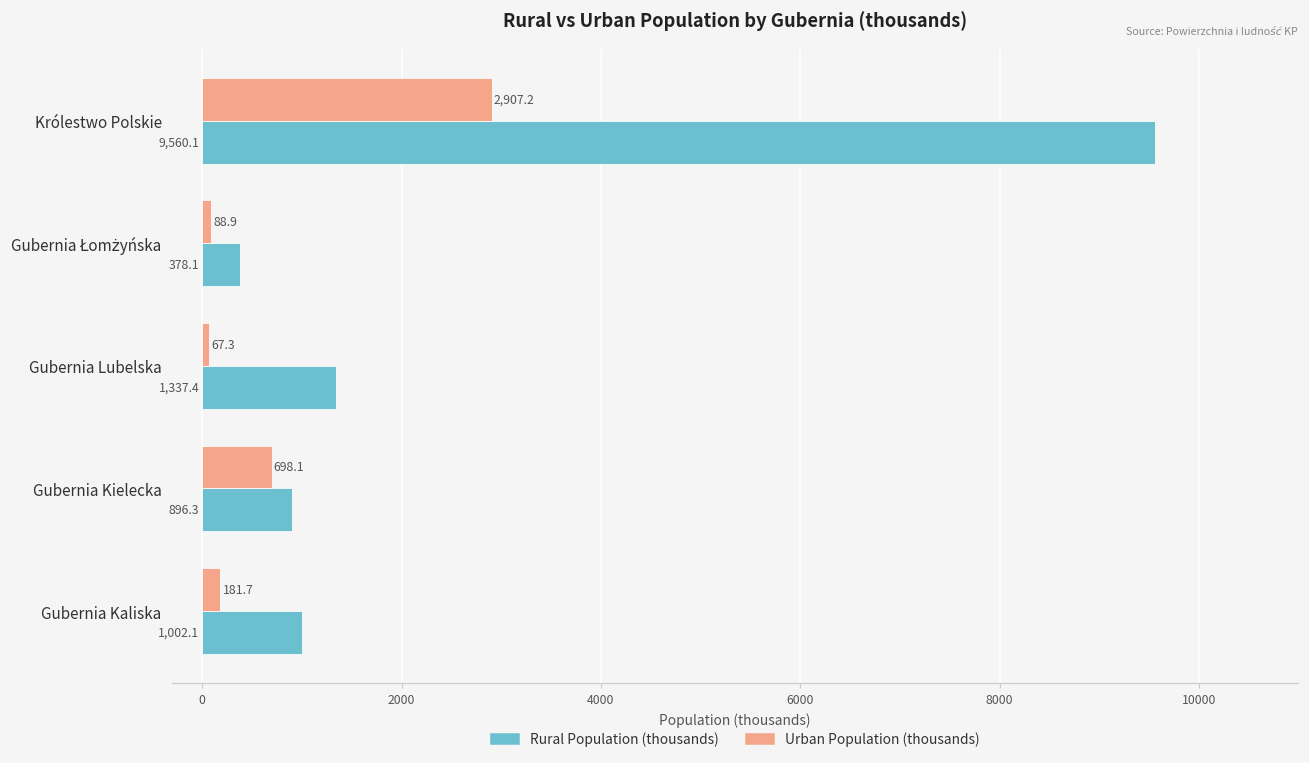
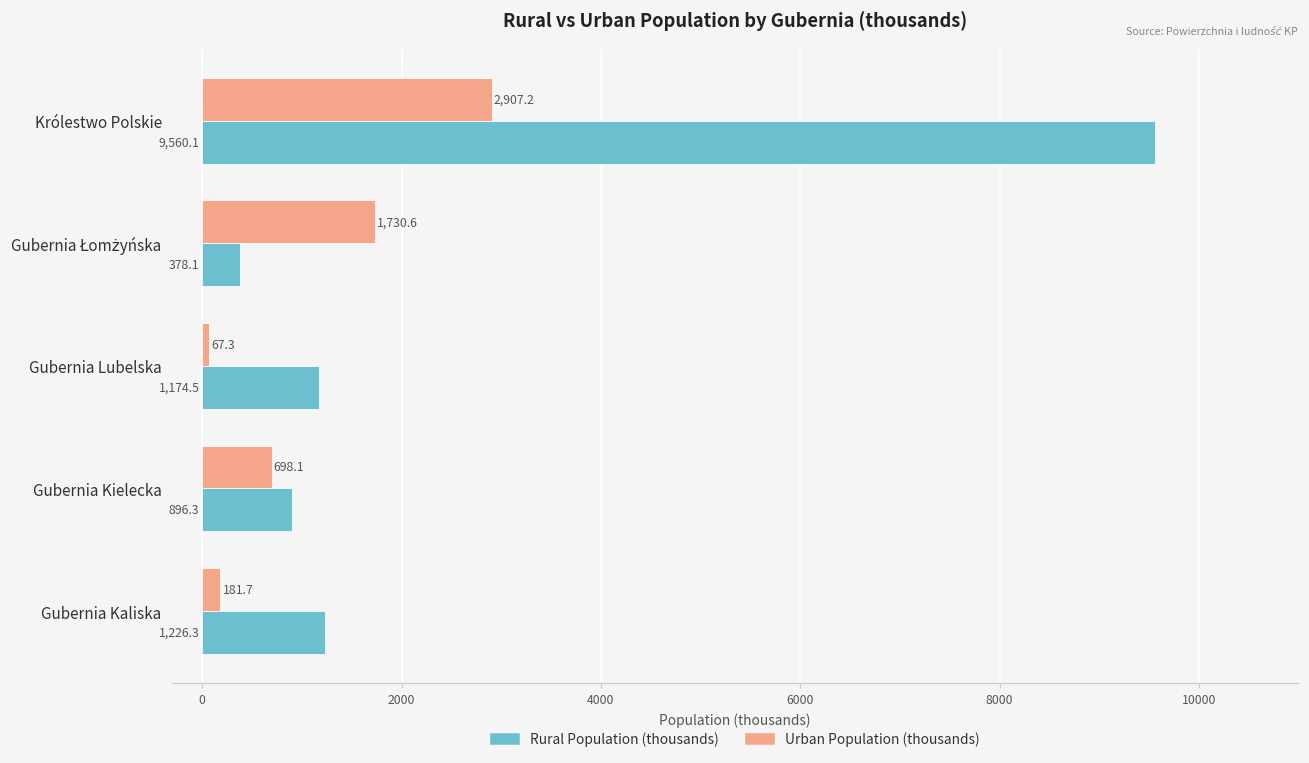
  {
    "Rural Population (thousands)": {
-     "Gubernia Lubelska": "1,337.4",
-     "Gubernia Kaliska": "1,002.1"
+     "Gubernia Lubelska": "1,174.5",
+     "Gubernia Kaliska": "1,226.3"
    },
    "Urban Population (thousands)": {
      "Królestwo Polskie": "2,907.2",
-     "Gubernia Łomżyńska": "88.9",
+     "Gubernia Łomżyńska": "1,730.6",
      "Gubernia Lubelska": "67.3",
      "Gubernia Kielecka": "698.1",
      "Gubernia Kaliska": "181.7"
    }
  }
